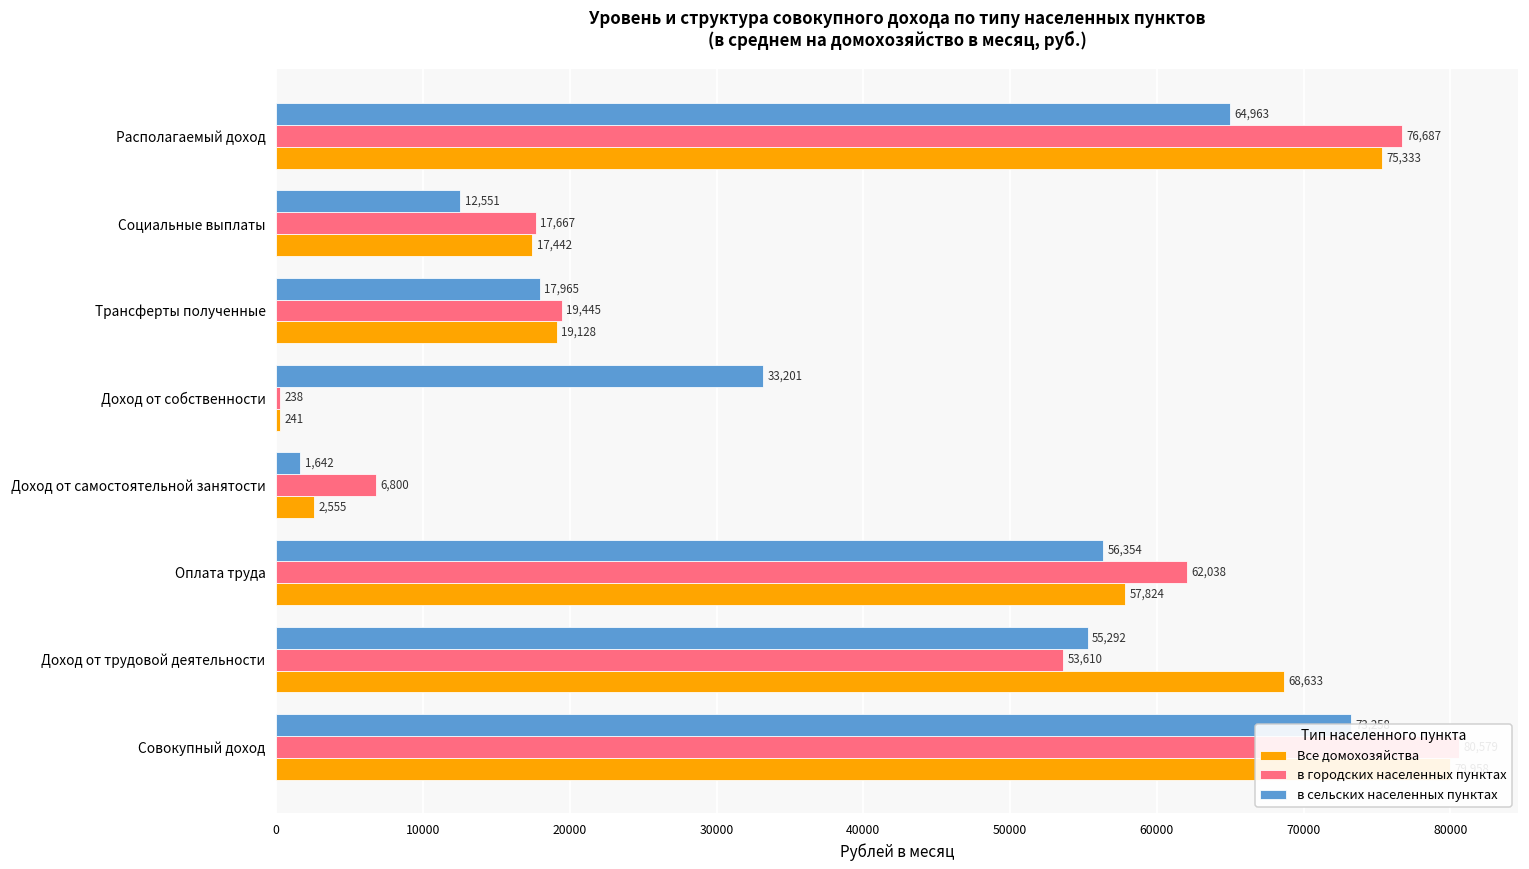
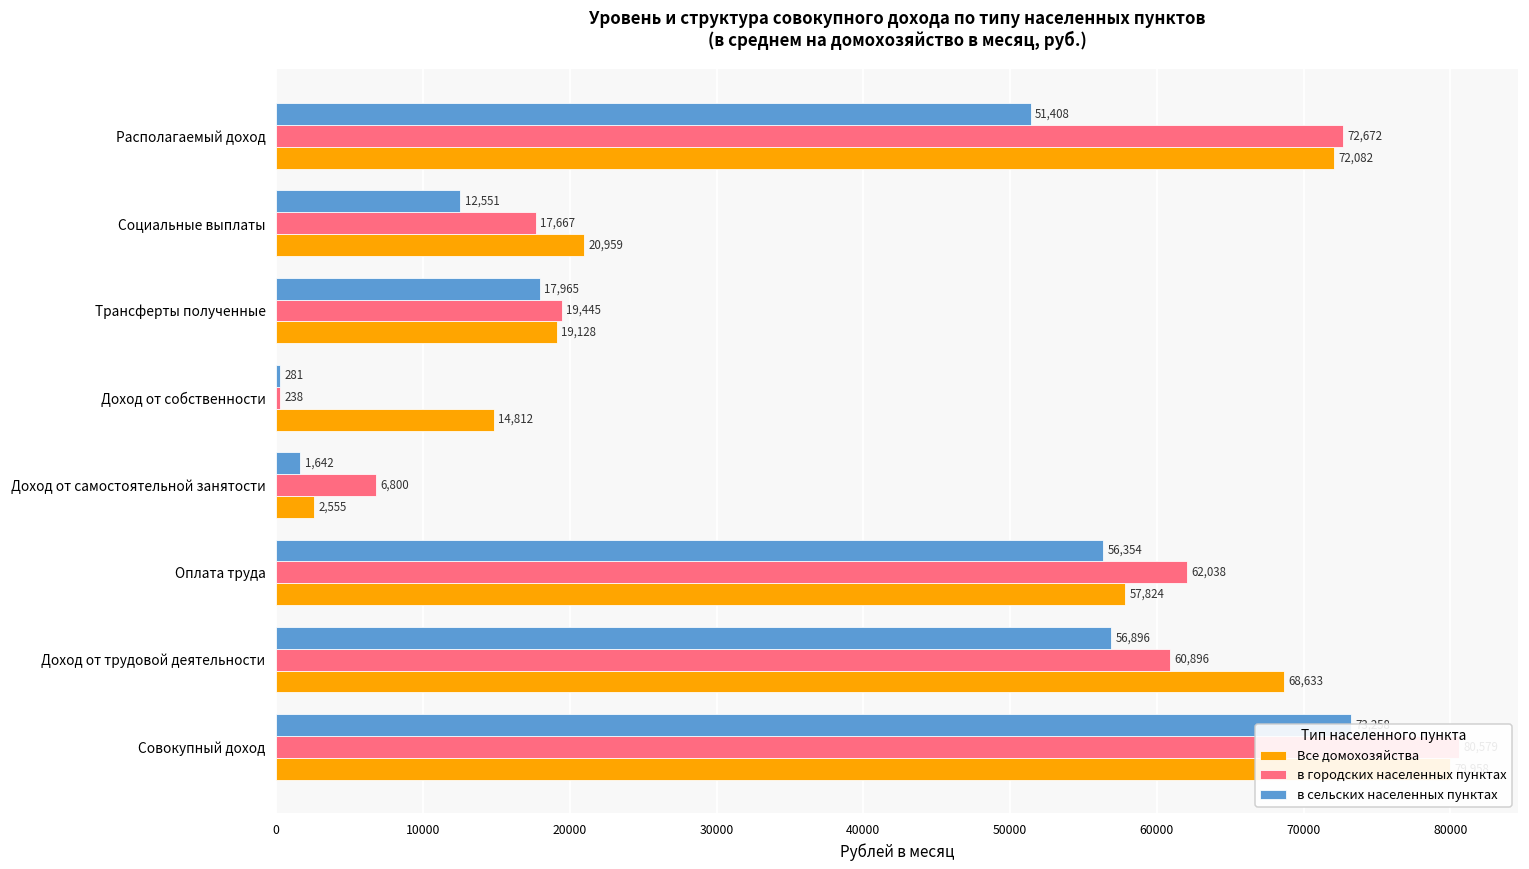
  {
    "Все домохозяйства": {
-     "Располагаемый доход": "75,333",
-     "Социальные выплаты": "17,442",
+     "Располагаемый доход": "72,082",
+     "Социальные выплаты": "20,959",
      "Трансферты полученные": "19,128",
-     "Доход от собственности": "241",
+     "Доход от собственности": "14,812",
      "Доход от самостоятельной занятости": "2,555",
      "Оплата труда": "57,824",
      "Доход от трудовой деятельности": "68,633"
    },
    "в городских населенных пунктах": {
-     "Располагаемый доход": "76,687",
+     "Располагаемый доход": "72,672",
      "Социальные выплаты": "17,667",
      "Трансферты полученные": "19,445",
      "Доход от собственности": "238",
      "Доход от самостоятельной занятости": "6,800",
      "Оплата труда": "62,038",
-     "Доход от трудовой деятельности": "53,610"
+     "Доход от трудовой деятельности": "60,896"
    },
    "в сельских населенных пунктах": {
-     "Располагаемый доход": "64,963",
+     "Располагаемый доход": "51,408",
      "Социальные выплаты": "12,551",
      "Трансферты полученные": "17,965",
-     "Доход от собственности": "33,201",
+     "Доход от собственности": "281",
      "Доход от самостоятельной занятости": "1,642",
      "Оплата труда": "56,354",
-     "Доход от трудовой деятельности": "55,292"
+     "Доход от трудовой деятельности": "56,896"
    }
  }
